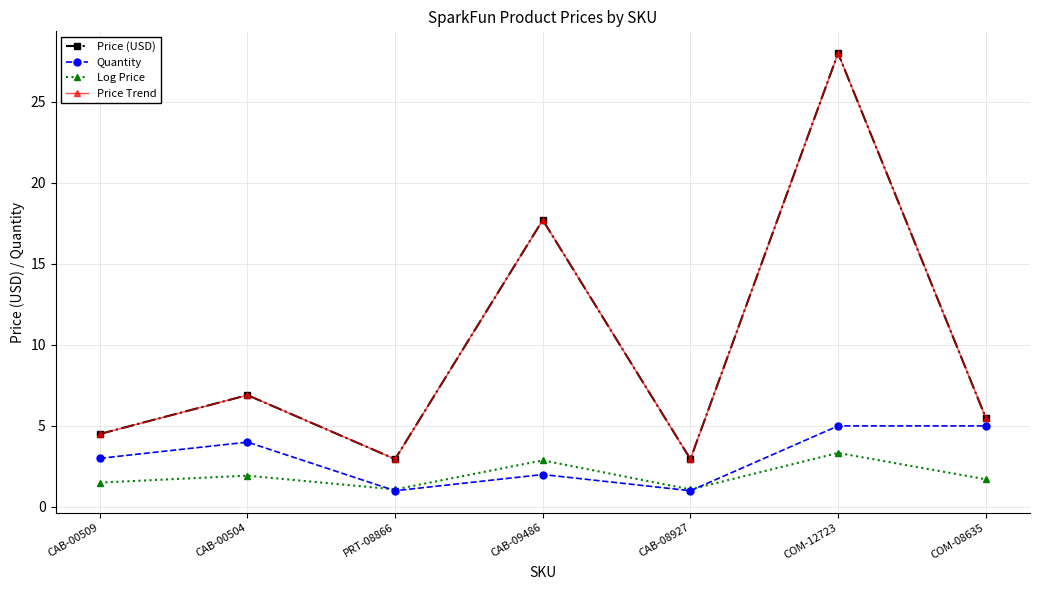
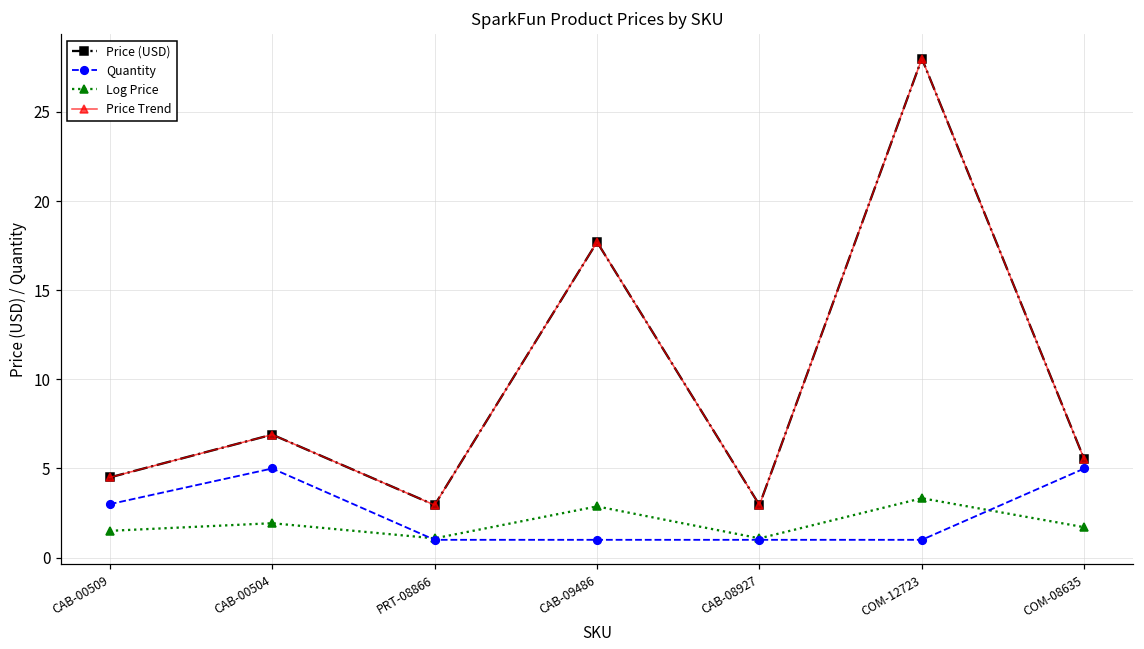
  {
    "Price Trend": {
      "CAB-00509": 4.5,
      "CAB-00504": 7,
      "PRT-08866": 3,
      "CAB-09486": 17.7,
      "CAB-08927": 3,
      "COM-12723": 28,
      "COM-08635": 5.5
    },
    "Quantity": {
      "CAB-00509": 3,
-     "CAB-00504": 4,
-     "CAB-09486": 2,
-     "COM-12723": 5,
+     "CAB-00504": 5,
+     "CAB-09486": 1,
+     "COM-12723": 1,
      "COM-08635": 5
    },
    "Log Price": {
      "CAB-00509": 1.5,
      "CAB-00504": 2,
      "CAB-09486": 3,
      "COM-12723": 3.3,
      "COM-08635": 1.7
    }
  }
